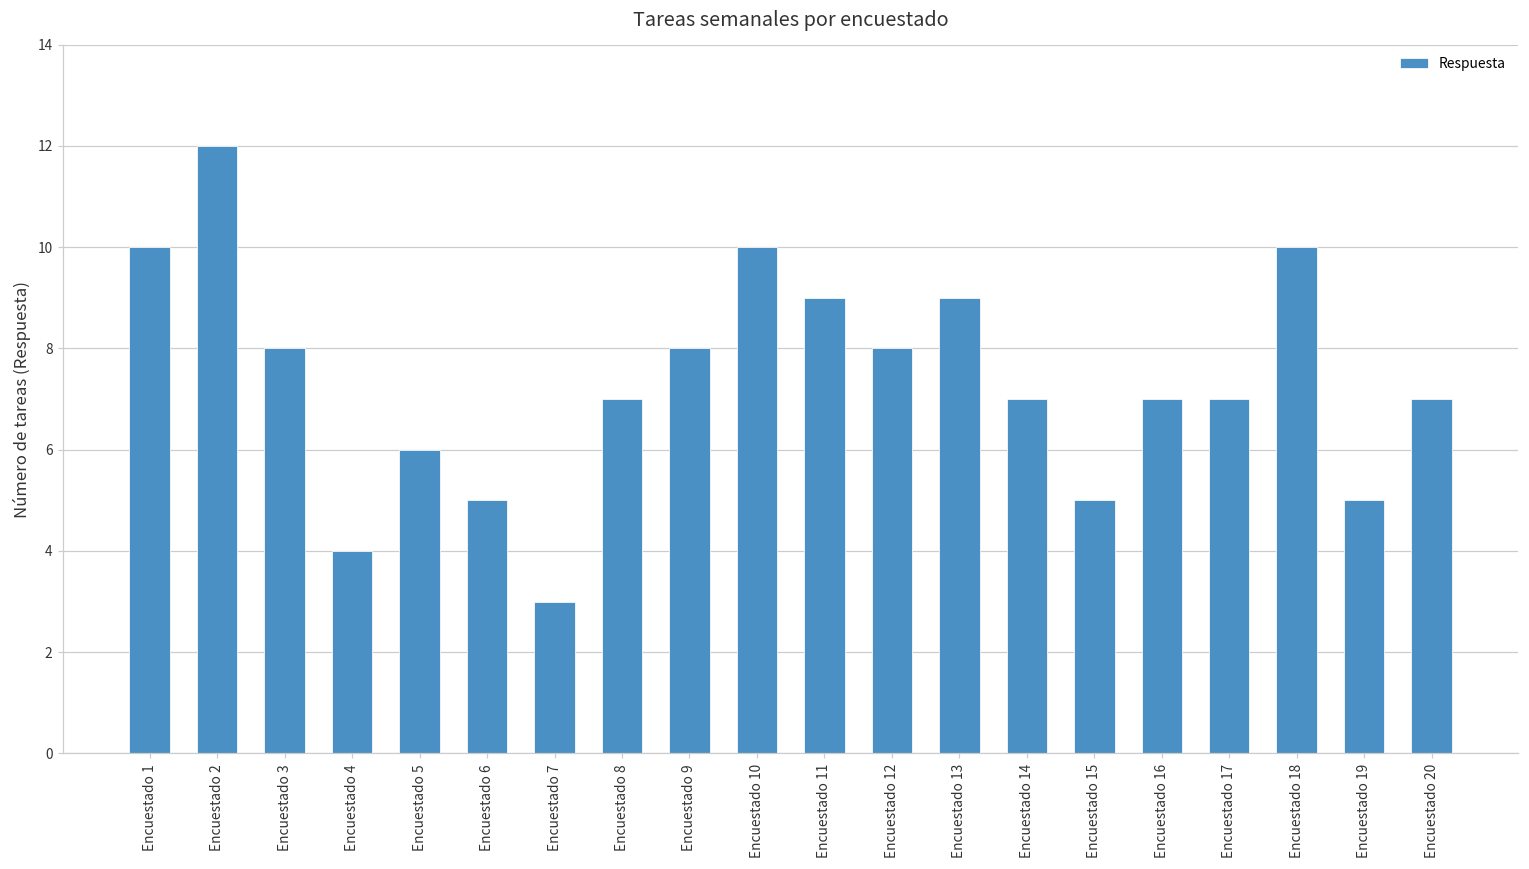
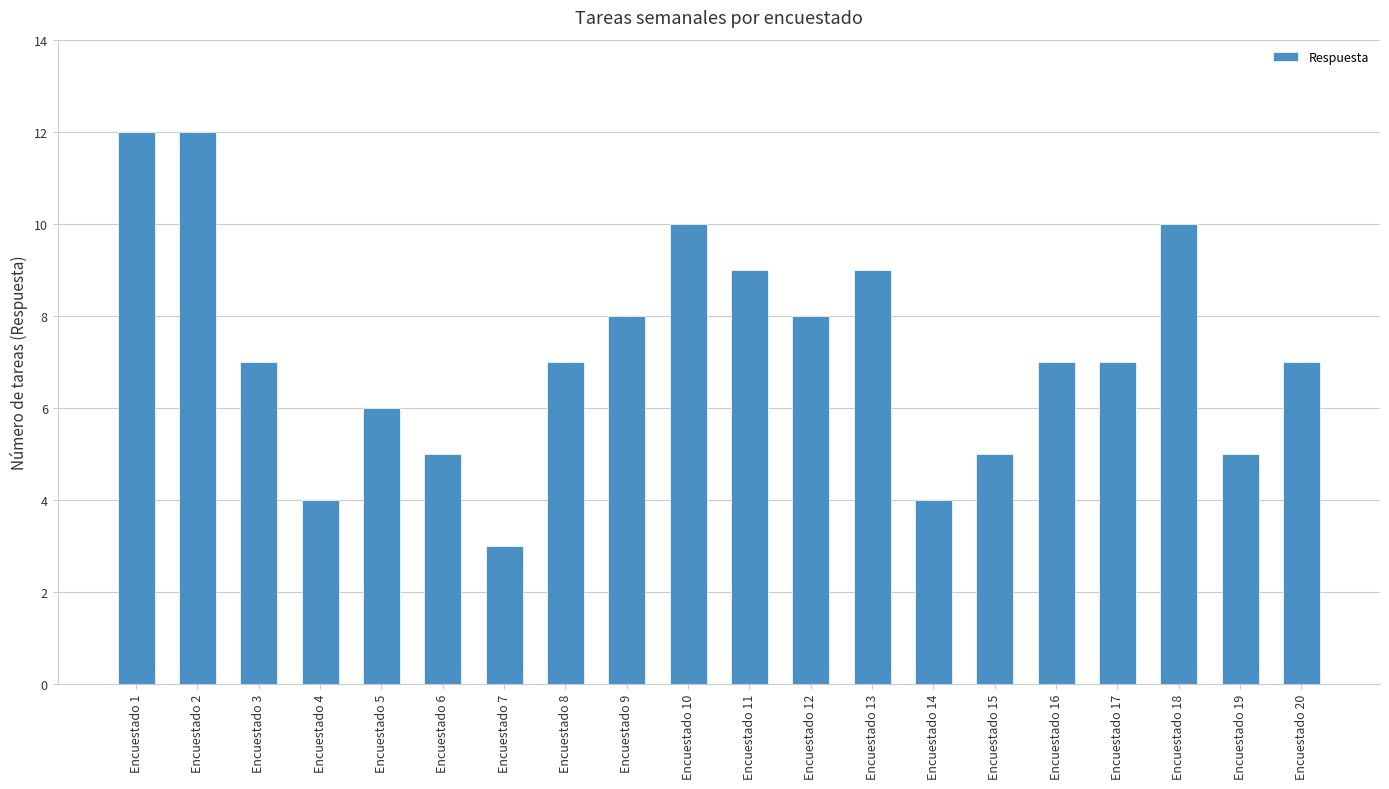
  {
-   "Encuestado 1": 10,
+   "Encuestado 1": 12,
    "Encuestado 2": 12,
-   "Encuestado 3": 8,
+   "Encuestado 3": 7,
    "Encuestado 4": 4,
    "Encuestado 5": 6,
    "Encuestado 6": 5,
    "Encuestado 7": 3,
    "Encuestado 8": 7,
    "Encuestado 9": 8,
    "Encuestado 10": 10,
    "Encuestado 11": 9,
    "Encuestado 12": 8,
    "Encuestado 13": 9,
-   "Encuestado 14": 7,
+   "Encuestado 14": 4,
    "Encuestado 15": 5,
    "Encuestado 16": 7,
    "Encuestado 17": 7,
    "Encuestado 18": 10,
    "Encuestado 19": 5,
    "Encuestado 20": 7
  }
